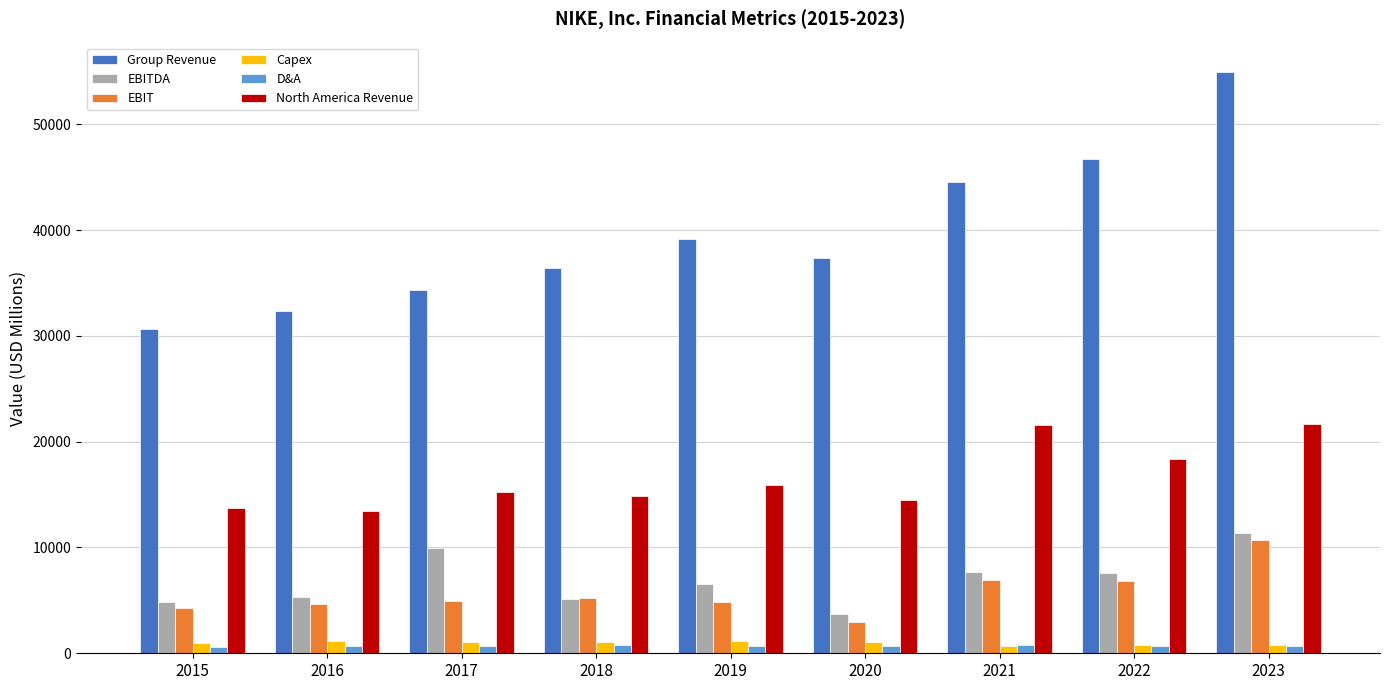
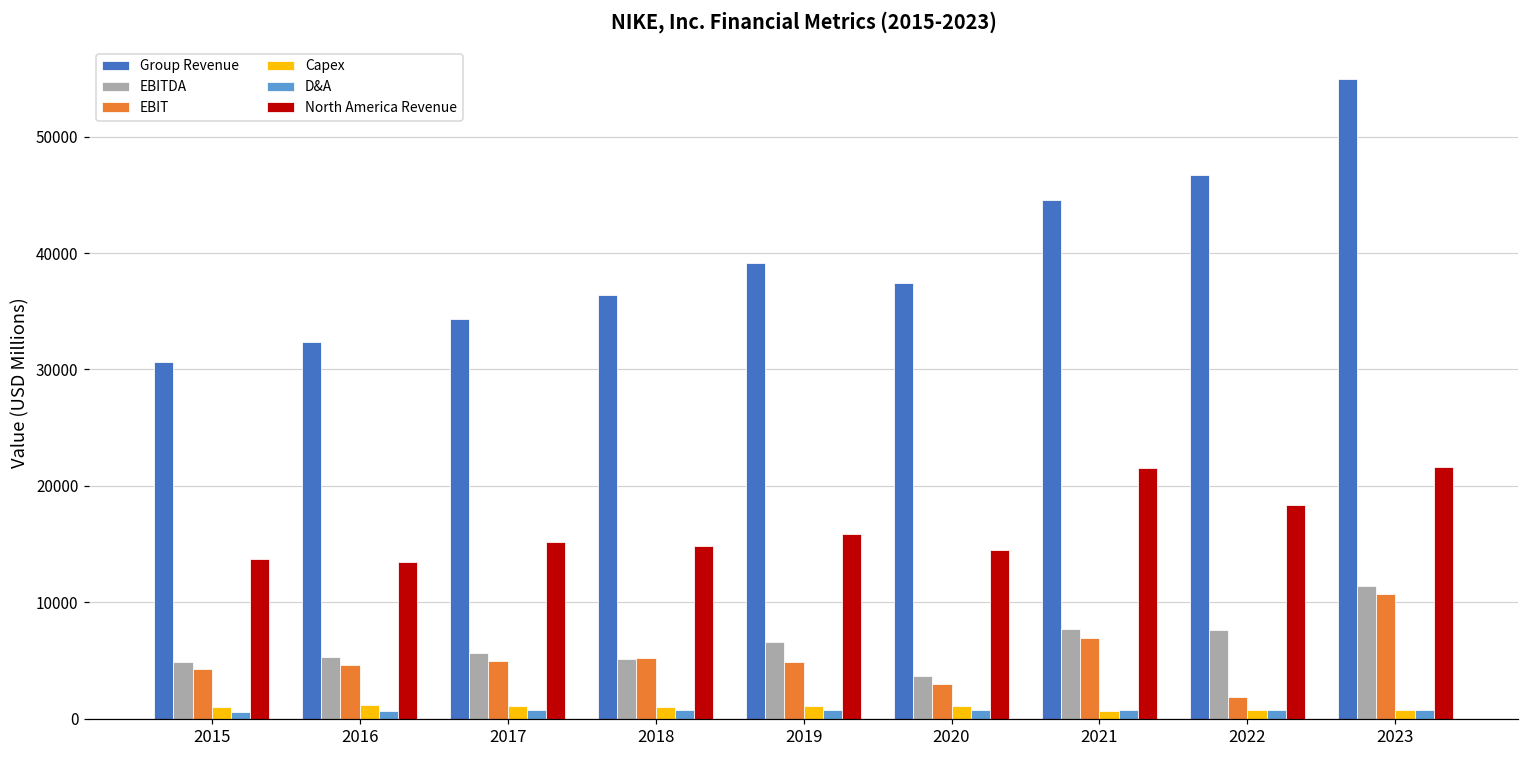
  {
    "EBITDA": {
      "2015": 4800,
      "2016": 5300,
-     "2017": 10000,
+     "2017": 5700,
      "2018": 5100,
      "2019": 6600,
      "2020": 3700,
      "2021": 7700,
      "2022": 7600,
      "2023": 11400
    },
    "EBIT": {
      "2015": 4200,
      "2016": 4600,
      "2017": 4900,
      "2018": 5200,
      "2019": 4900,
      "2020": 3000,
      "2021": 6900,
-     "2022": 6900,
+     "2022": 1800,
      "2023": 10700
    },
    "Capex": {
      "2015": 1000,
      "2016": 1100,
      "2017": 1100,
      "2018": 1000,
      "2019": 1100,
      "2020": 1100,
      "2021": 700,
      "2022": 800,
      "2023": 800
    },
    "North America Revenue": {
      "2015": 13700,
      "2016": 13400,
      "2017": 15200,
      "2018": 14900,
      "2019": 15900,
      "2020": 14500,
      "2021": 21600,
      "2022": 18400,
      "2023": 21600
    }
  }
